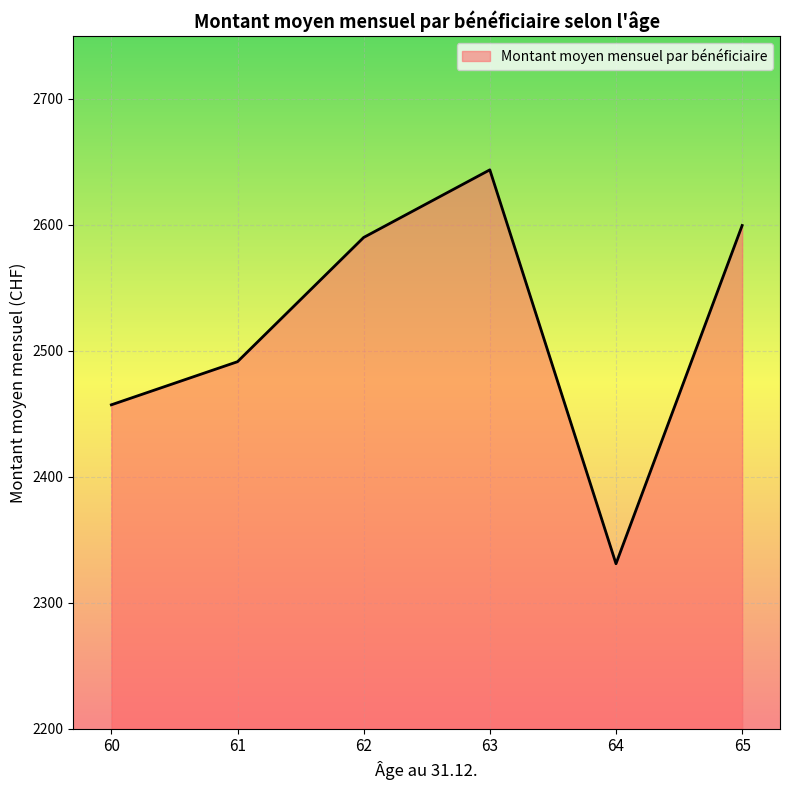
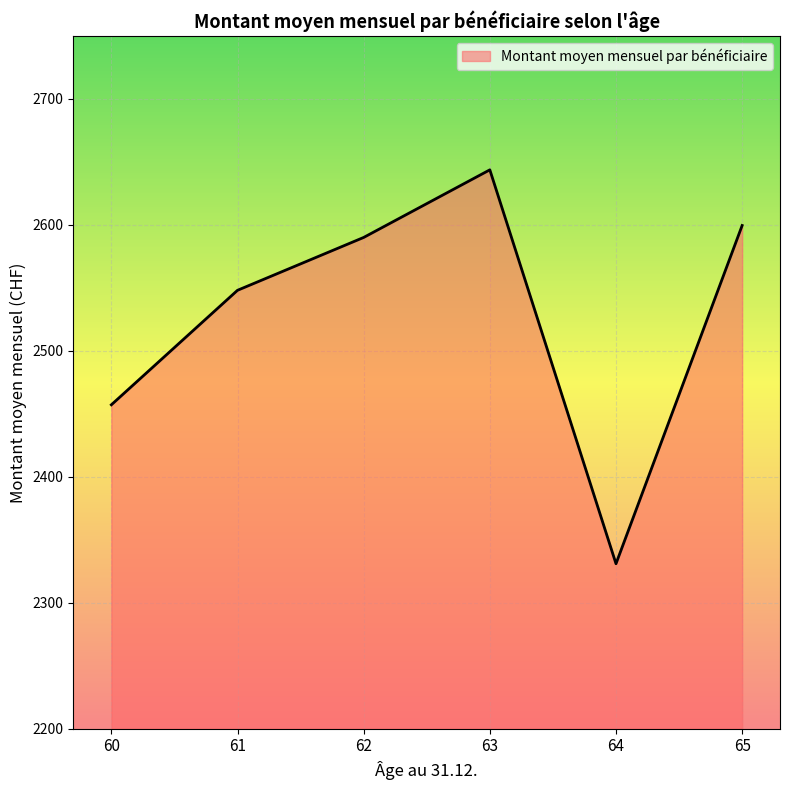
  {
    "60": 2457,
-   "61": 2491,
+   "61": 2548,
    "62": 2590,
    "63": 2644,
    "64": 2331,
    "65": 2600
  }
